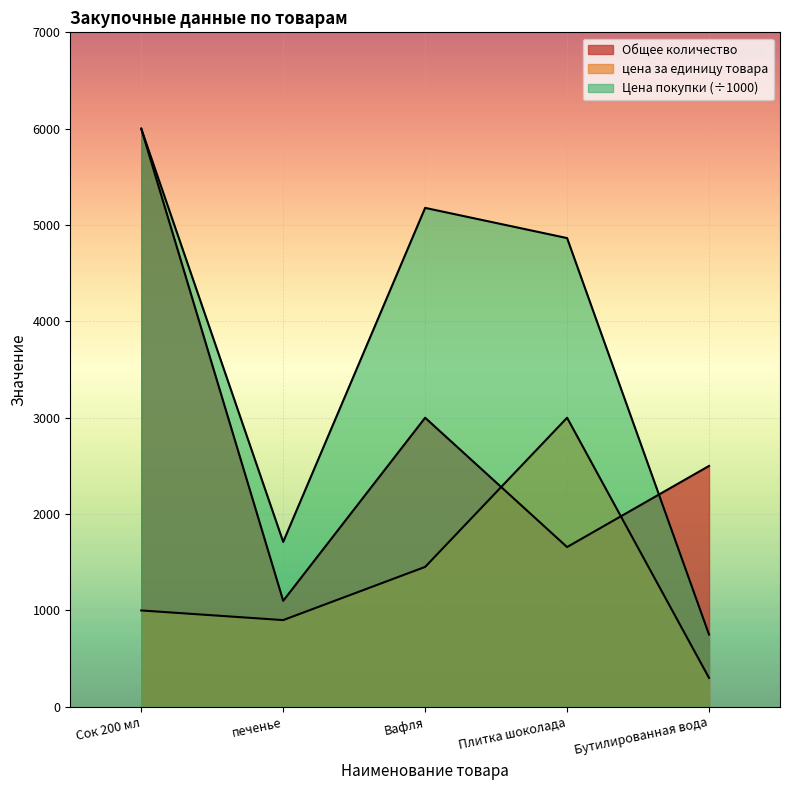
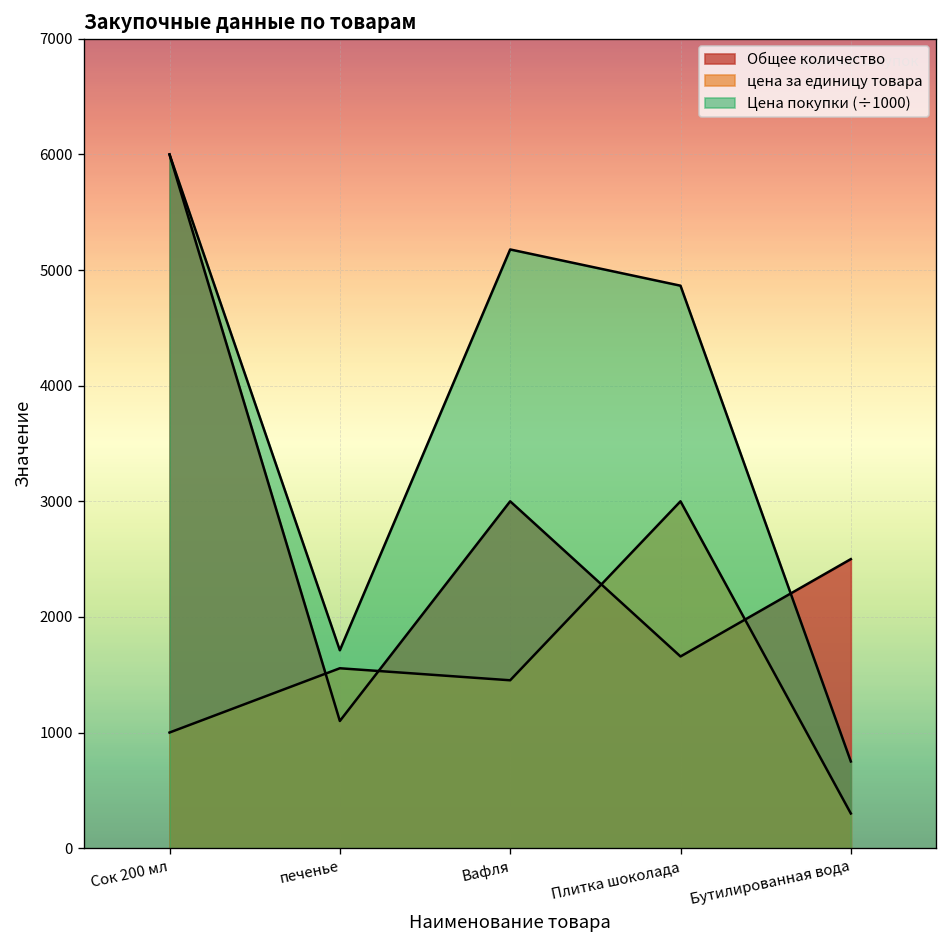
  {
    "Общее количество": {
      "печенье": 1100,
      "Вафля": 3000,
      "Плитка шоколада": 1700,
      "Бутилированная вода": 2500
    },
    "цена за единицу товара": {
      "Сок 200 мл": 1000,
-     "печенье": 900,
+     "печенье": 1600,
      "Вафля": 1500,
      "Плитка шоколада": 3000,
      "Бутилированная вода": 300
    },
    "Цена покупки (÷1000)": {
      "печенье": 1700,
      "Вафля": 5200,
      "Плитка шоколада": 4900,
      "Бутилированная вода": 800
    }
  }
